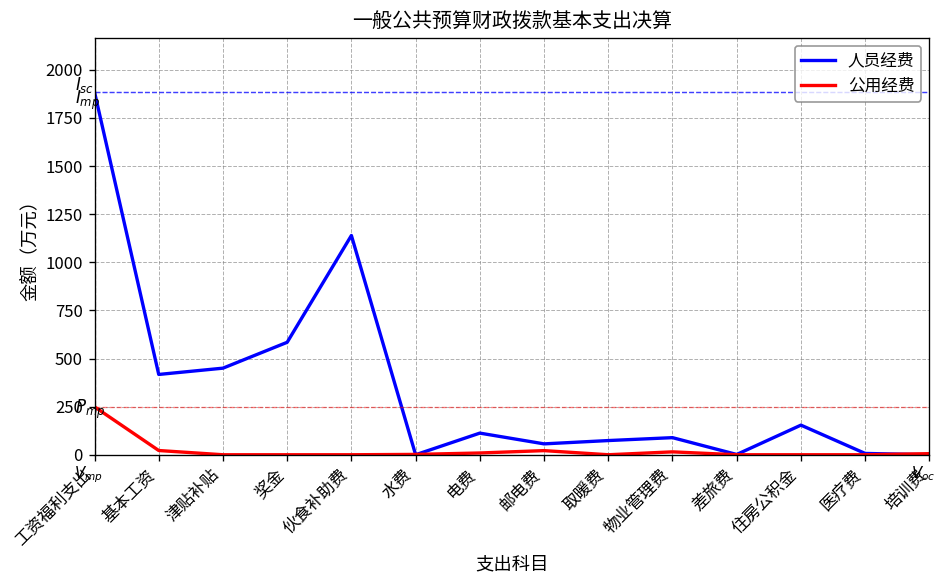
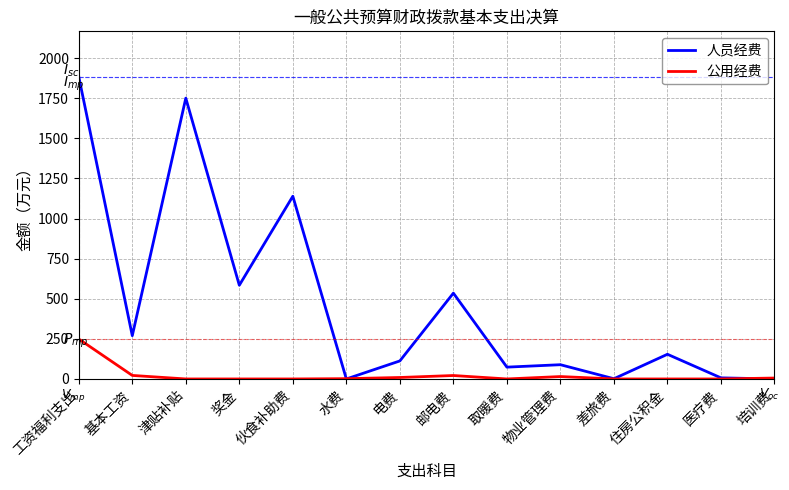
  {
    "人员经费": {
      "工资福利支出": 1880,
-     "基本工资": 420,
-     "津贴补贴": 450,
+     "基本工资": 270,
+     "津贴补贴": 1750,
      "奖金": 580,
      "伙食补助费": 1140,
      "电费": 110,
-     "邮电费": 60,
+     "邮电费": 530,
      "取暖费": 70,
      "物业管理费": 90,
      "住房公积金": 150
    },
    "公用经费": {
      "工资福利支出": 250,
      "基本工资": 20,
      "津贴补贴": 0,
      "奖金": 0,
      "伙食补助费": 0,
      "电费": 10,
      "邮电费": 20,
      "取暖费": 0,
      "物业管理费": 20,
      "住房公积金": 0
    }
  }
